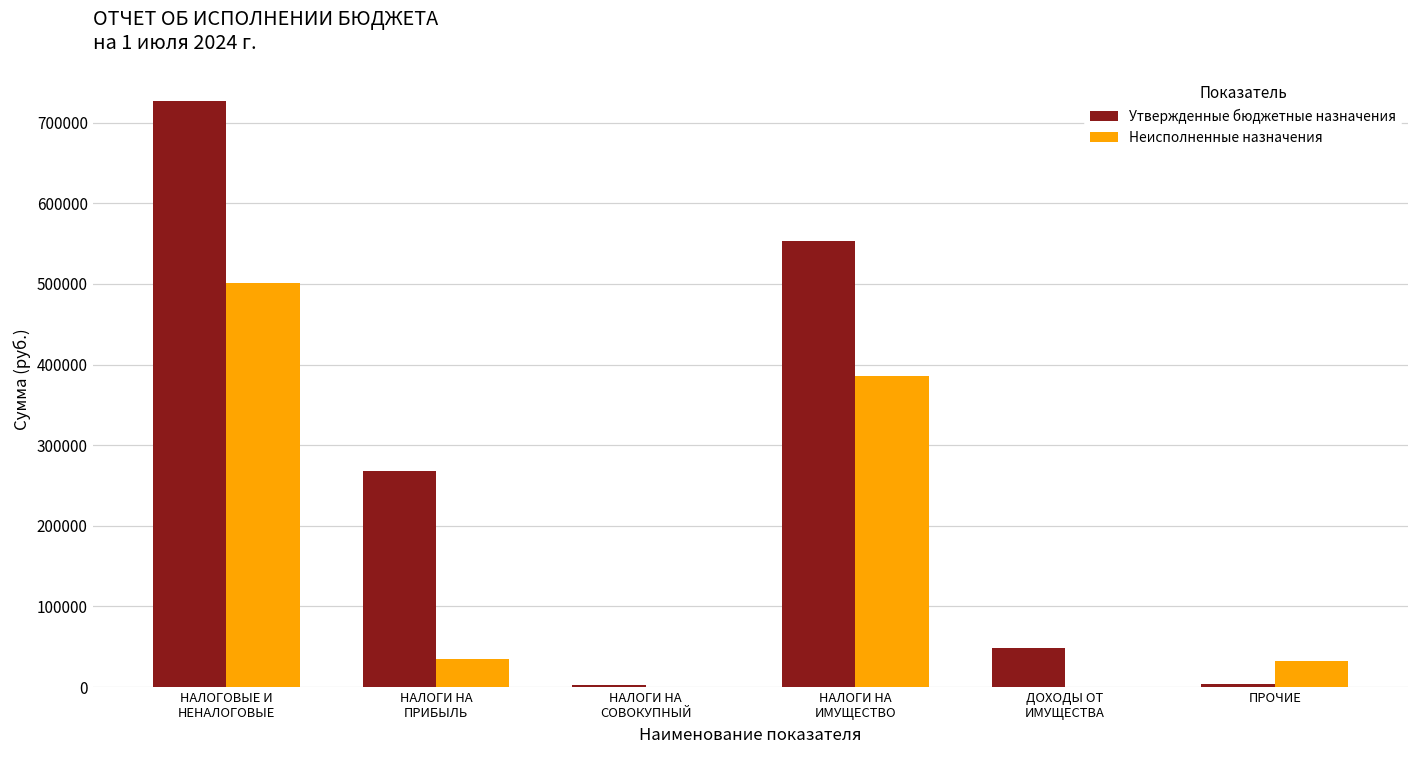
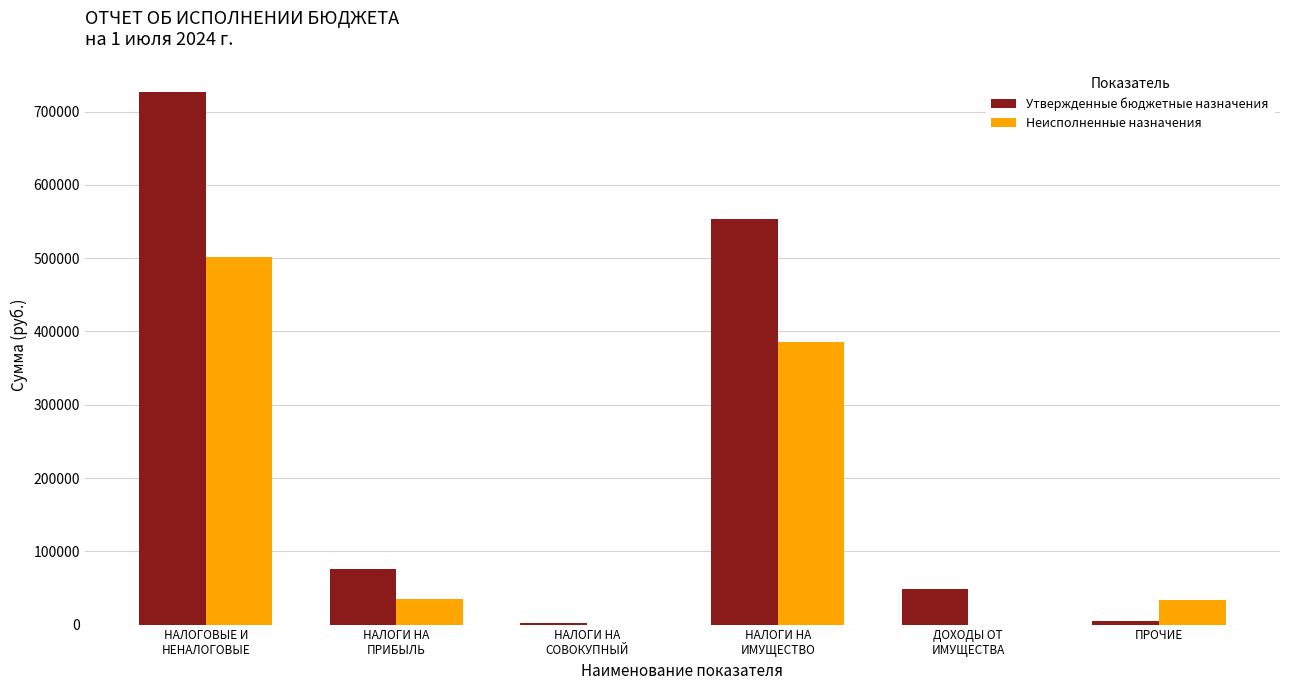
  {
    "Утвержденные бюджетные назначения": {
      "НАЛОГОВЫЕ И НЕНАЛОГОВЫЕ": 730000,
-     "НАЛОГИ НА ПРИБЫЛЬ": 270000,
+     "НАЛОГИ НА ПРИБЫЛЬ": 80000,
      "НАЛОГИ НА ИМУЩЕСТВО": 550000,
      "ДОХОДЫ ОТ ИМУЩЕСТВА": 50000,
      "ПРОЧИЕ": 0
    },
    "Неисполненные назначения": {
      "НАЛОГОВЫЕ И НЕНАЛОГОВЫЕ": 500000,
      "НАЛОГИ НА ПРИБЫЛЬ": 30000,
      "НАЛОГИ НА СОВОКУПНЫЙ": 0,
      "НАЛОГИ НА ИМУЩЕСТВО": 390000,
      "ДОХОДЫ ОТ ИМУЩЕСТВА": 0,
      "ПРОЧИЕ": 30000
    }
  }
